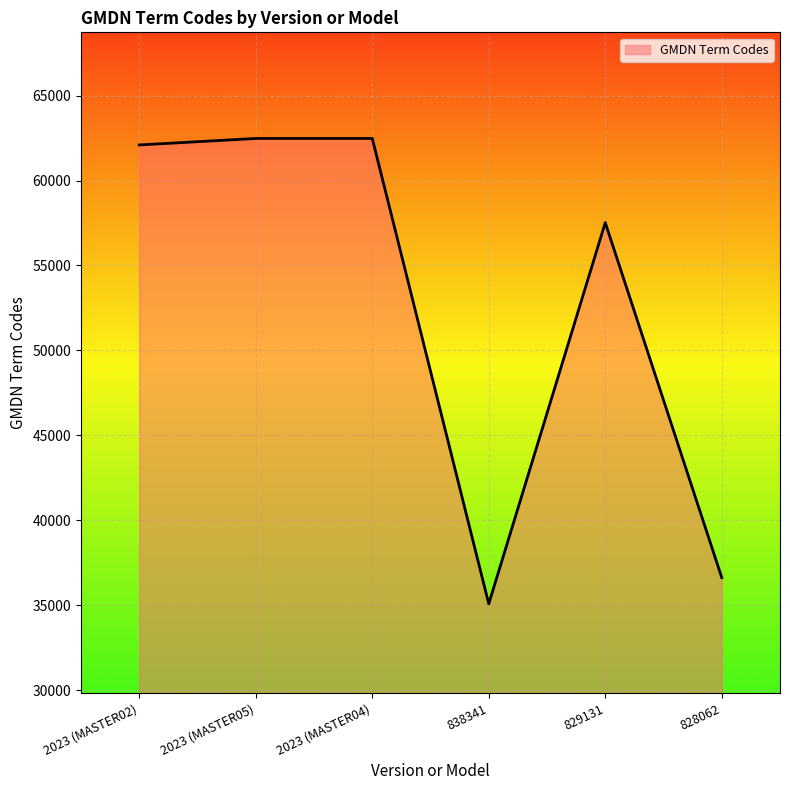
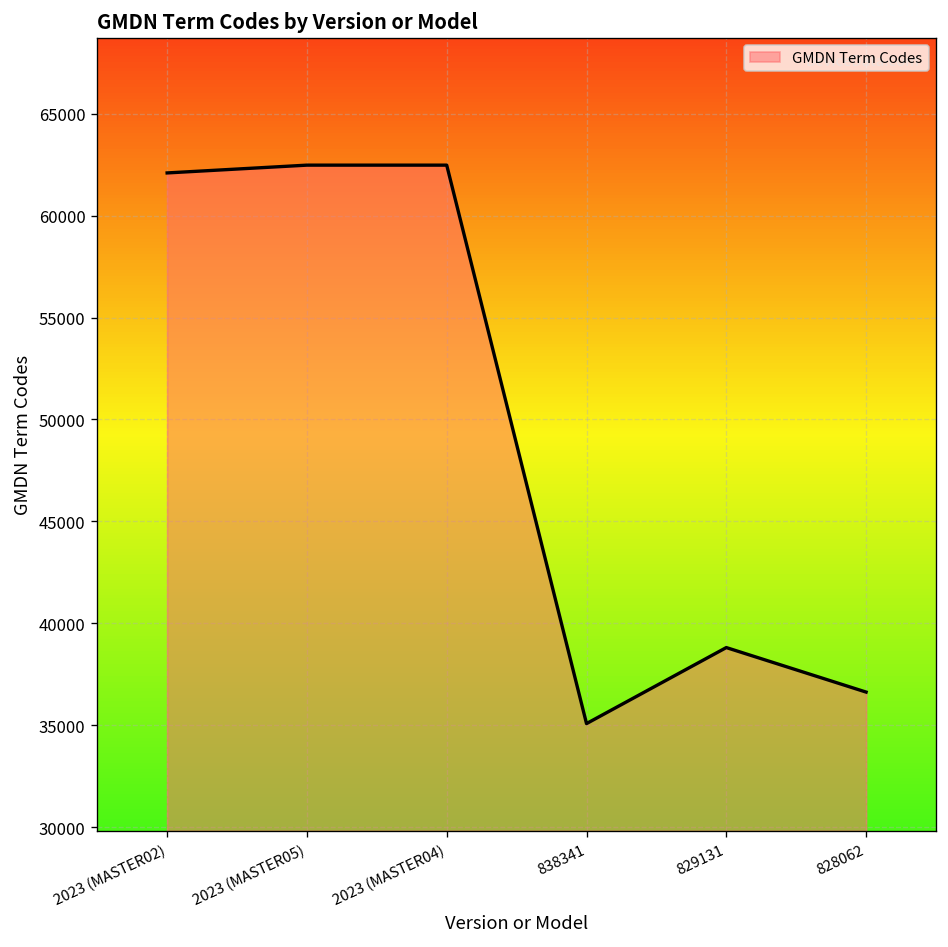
  {
    "2023 (MASTER02)": 62100,
    "2023 (MASTER05)": 62500,
    "2023 (MASTER04)": 62500,
    "838341": 35100,
-   "829131": 57500,
+   "829131": 38800,
    "828062": 36600
  }
